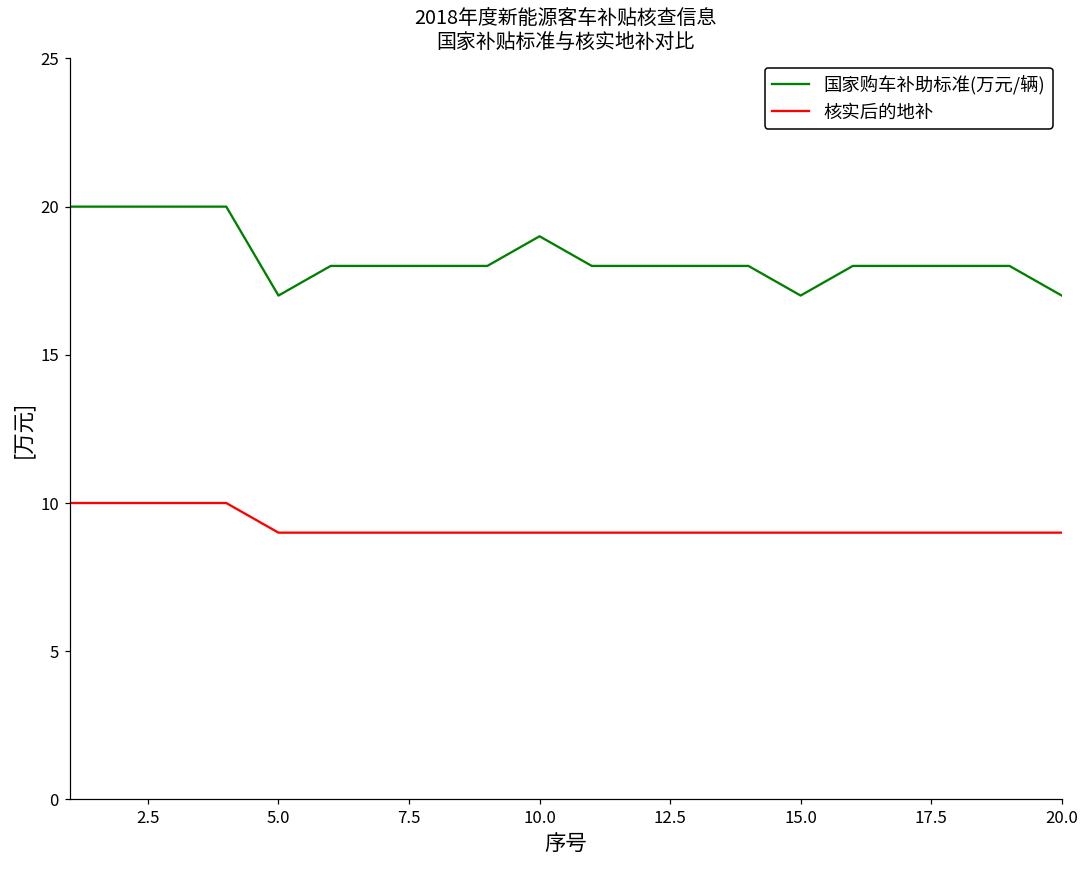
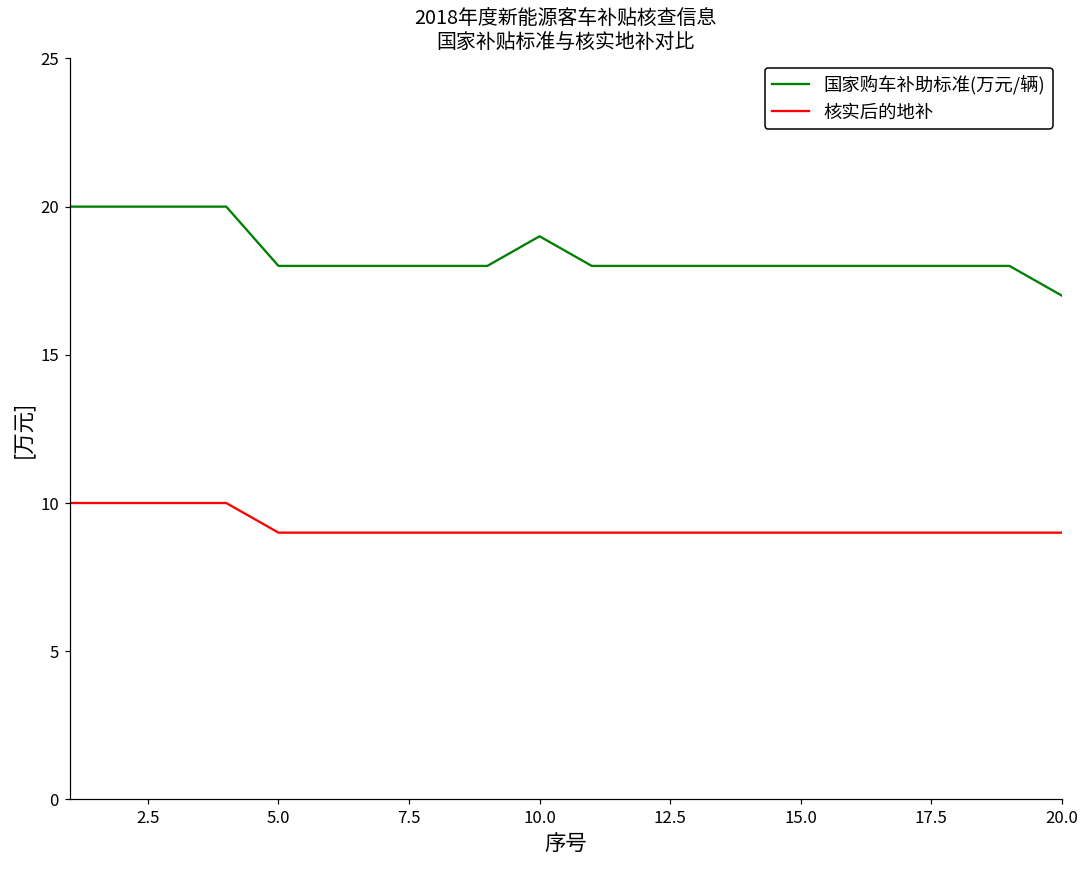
  {
    "国家购车补助标准(万元/辆)": {
-     "5.0": 17,
+     "5.0": 18,
      "10.0": 19,
-     "15.0": 17,
+     "15.0": 18,
      "20.0": 17
    },
    "核实后的地补": {
      "5.0": 9,
      "10.0": 9,
      "15.0": 9,
      "20.0": 9
    }
  }
